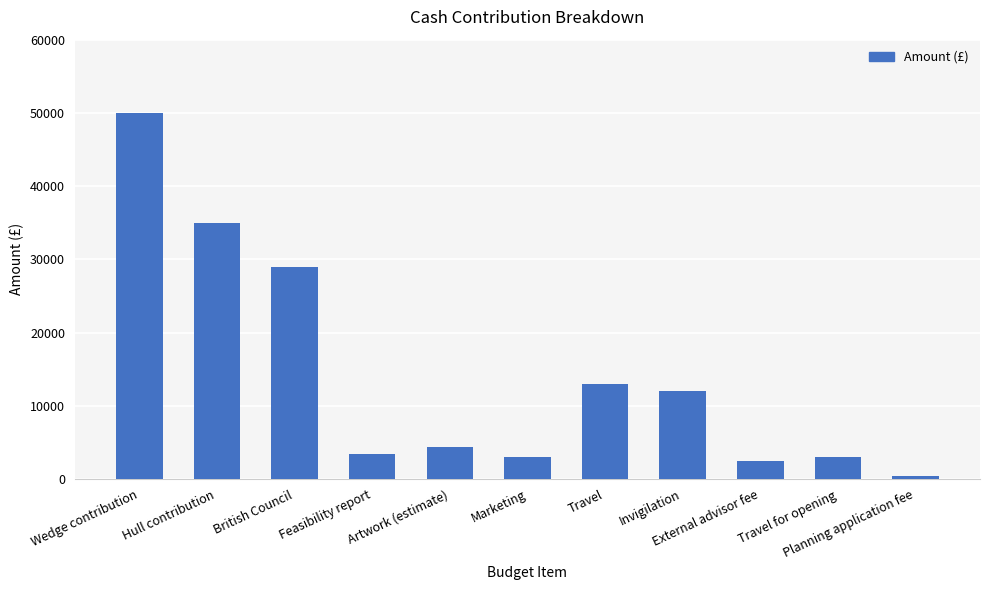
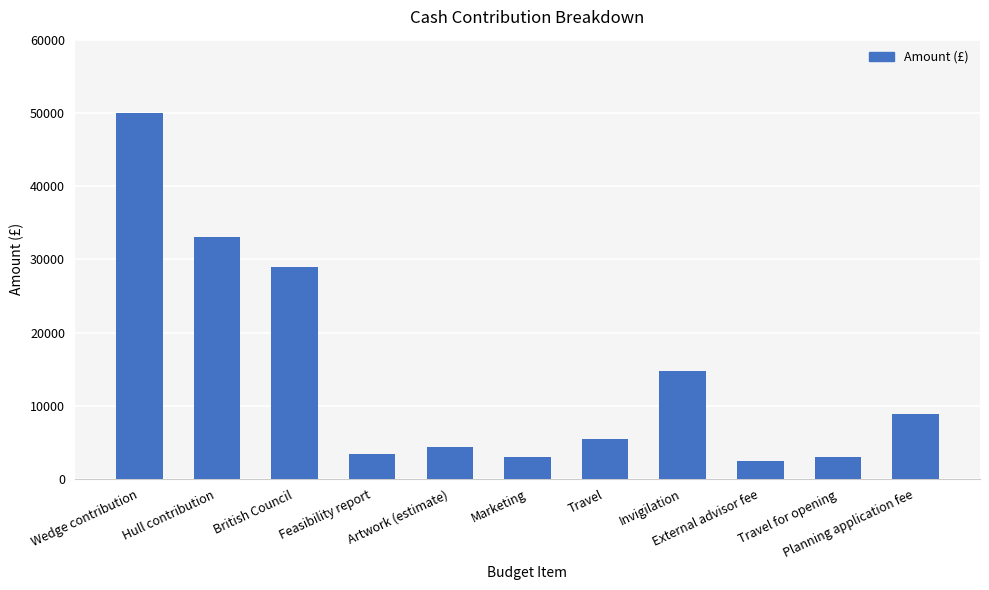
  {
    "Wedge contribution": 50000,
-   "Hull contribution": 35000,
+   "Hull contribution": 33000,
    "British Council": 29000,
    "Feasibility report": 3000,
    "Artwork (estimate)": 4000,
    "Marketing": 3000,
-   "Travel": 13000,
-   "Invigilation": 12000,
+   "Travel": 6000,
+   "Invigilation": 15000,
    "External advisor fee": 2000,
    "Travel for opening": 3000,
-   "Planning application fee": 0
+   "Planning application fee": 9000
  }
